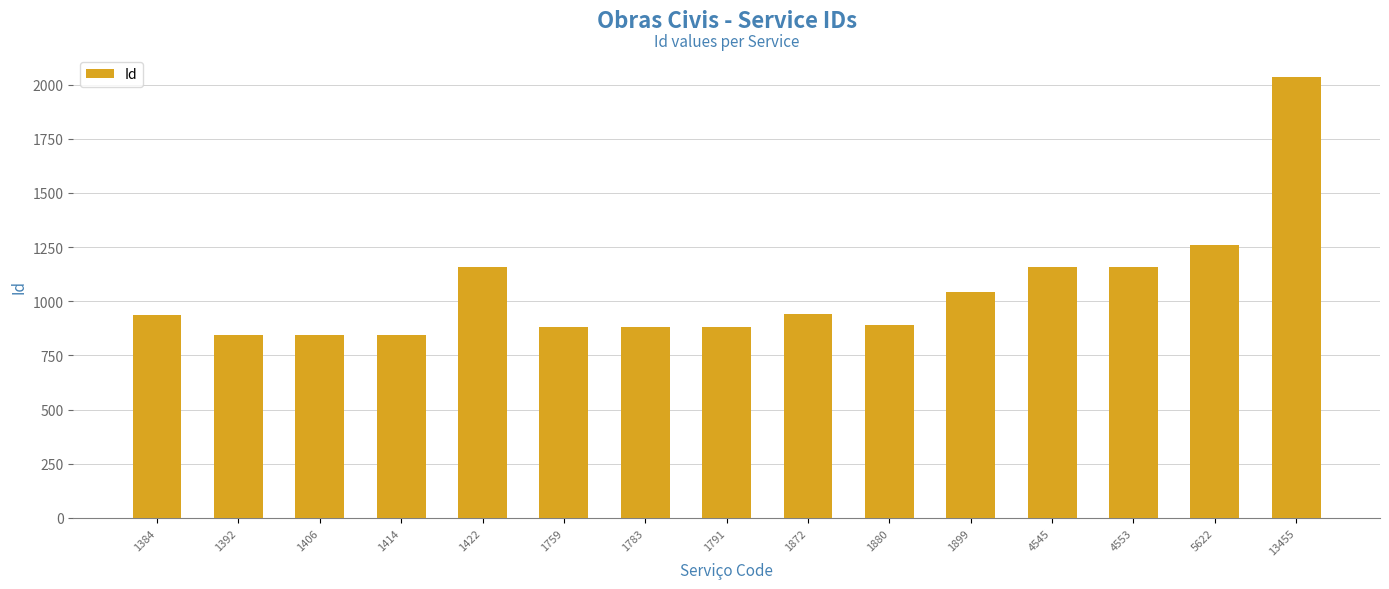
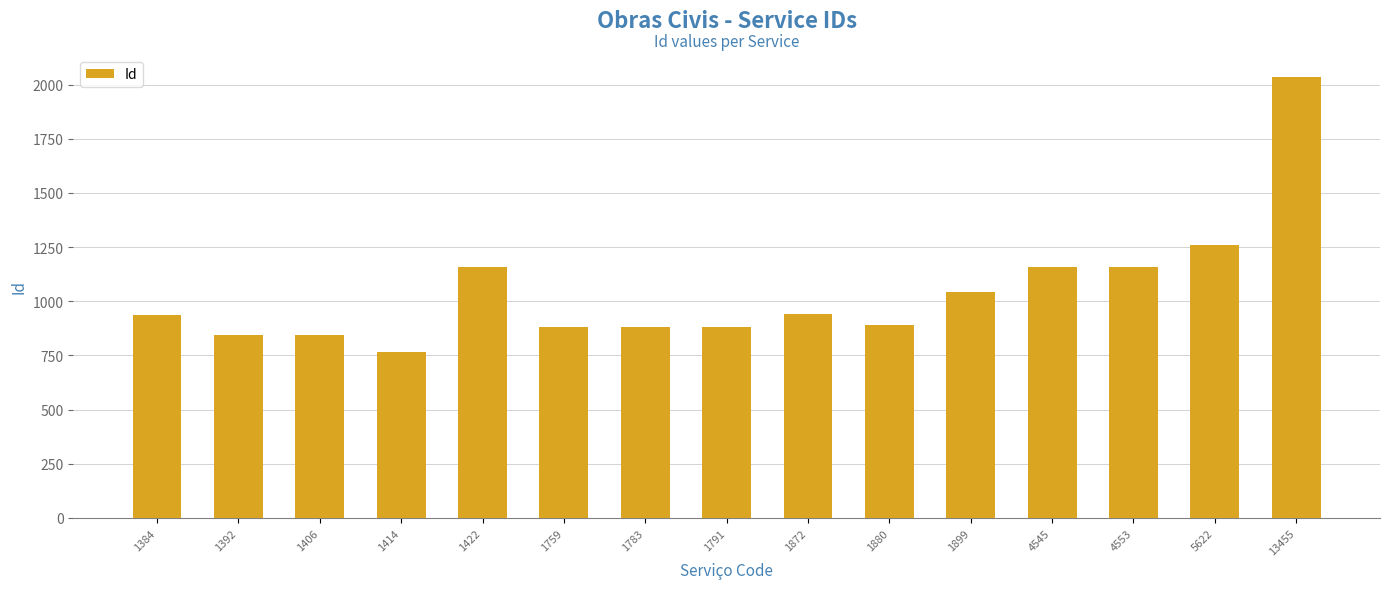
  {
    "1384": 940,
    "1392": 840,
    "1406": 840,
-   "1414": 850,
+   "1414": 770,
    "1422": 1160,
    "1759": 880,
    "1783": 880,
    "1791": 880,
    "1872": 940,
    "1880": 890,
    "1899": 1040,
    "4545": 1160,
    "4553": 1160,
    "5622": 1260,
    "13455": 2040
  }
